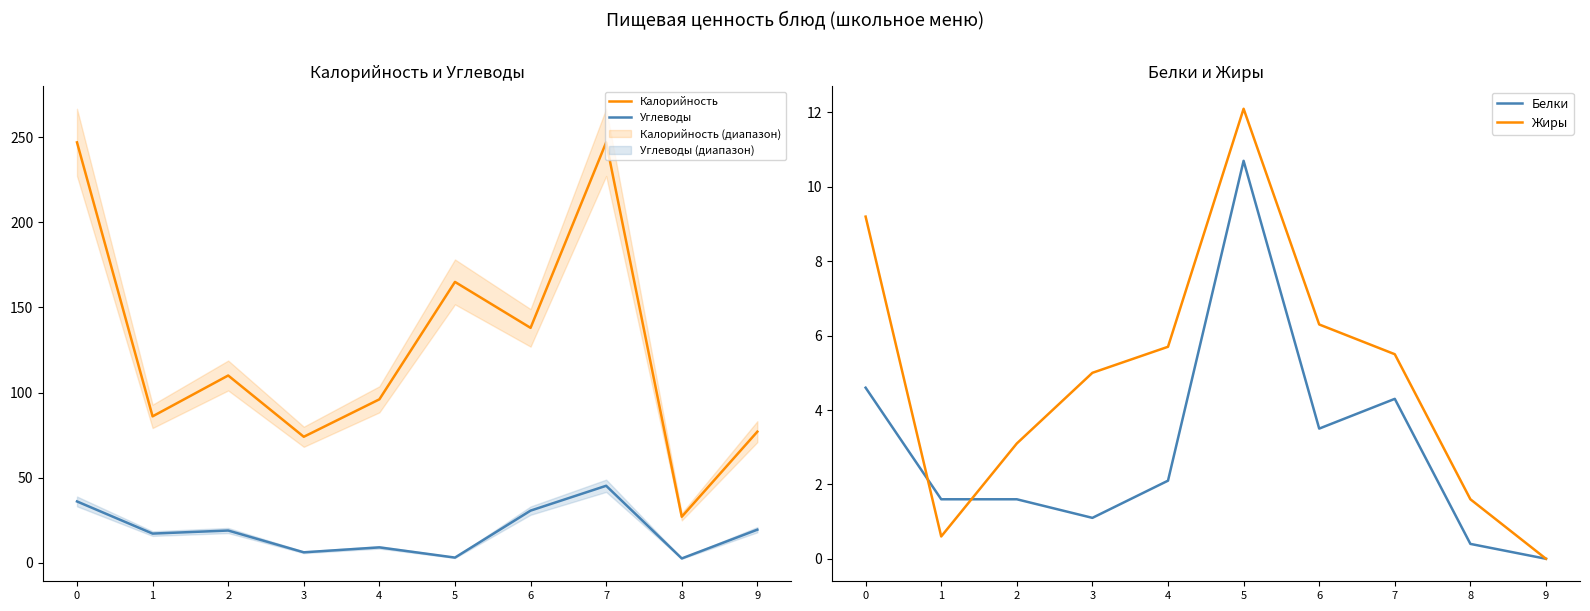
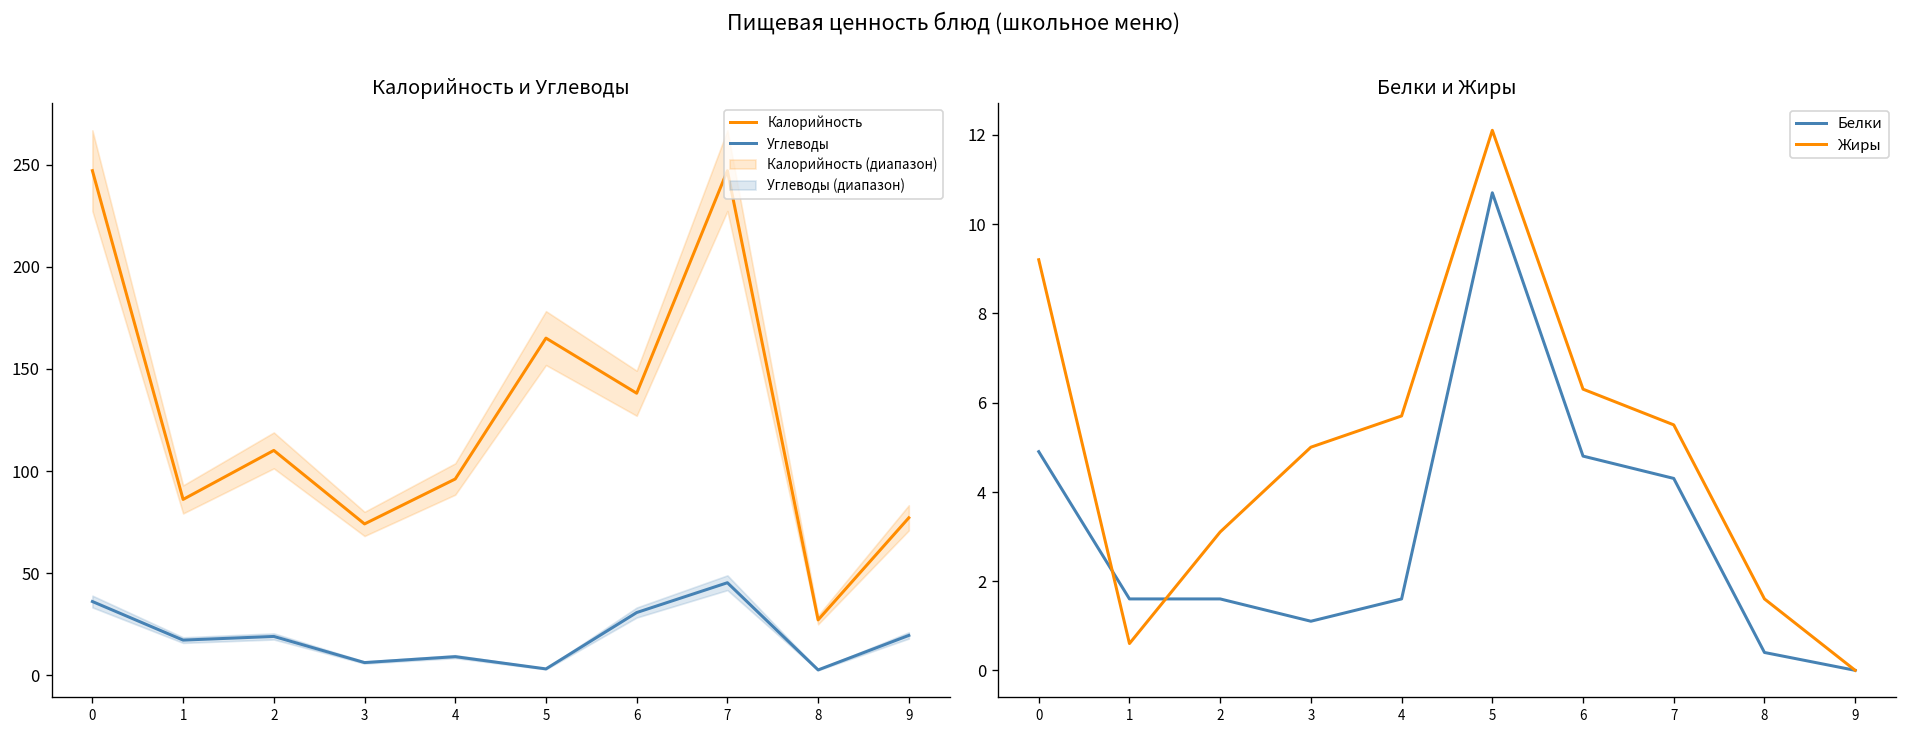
  {
    "Белки и Жиры": {
      "Белки": {
-       "0": 4.6,
+       "0": 4.9,
        "1": 1.6,
        "2": 1.6,
        "3": 1.1,
-       "4": 2.1,
+       "4": 1.6,
        "5": 10.7,
-       "6": 3.5,
+       "6": 4.8,
        "7": 4.3,
        "8": 0.4
      },
      "Жиры": {
        "0": 9.2,
        "1": 0.6,
        "2": 3.1,
        "3": 5.0,
        "4": 5.7,
        "5": 12.1,
        "6": 6.3,
        "7": 5.5,
        "8": 1.6
      }
    }
  }
